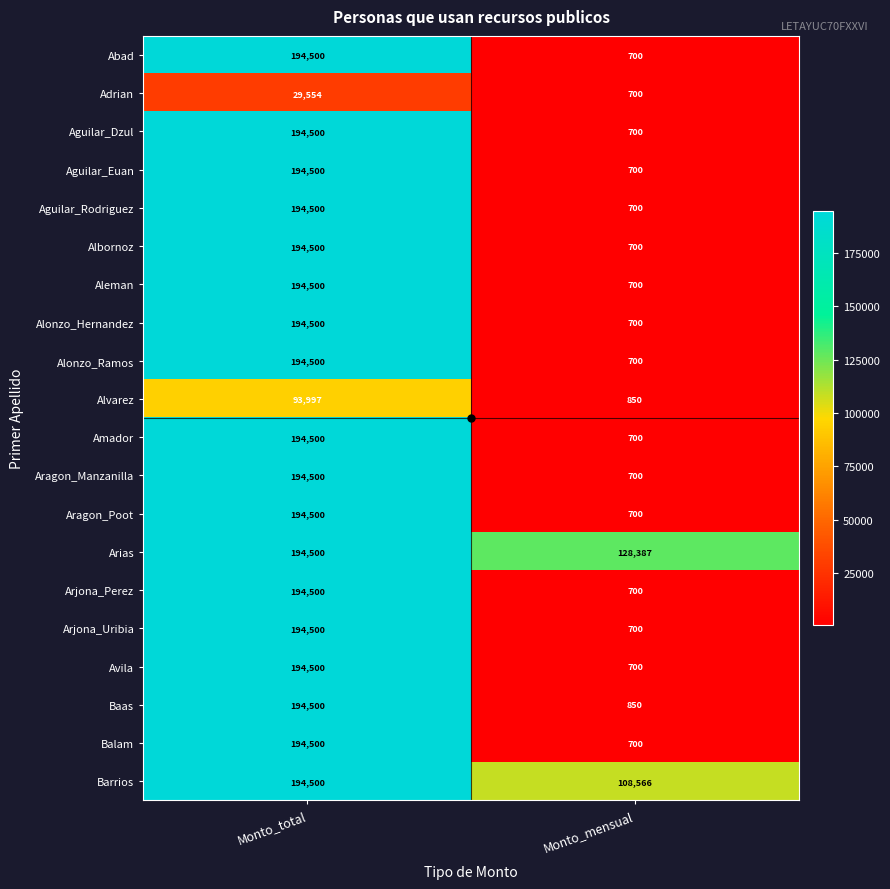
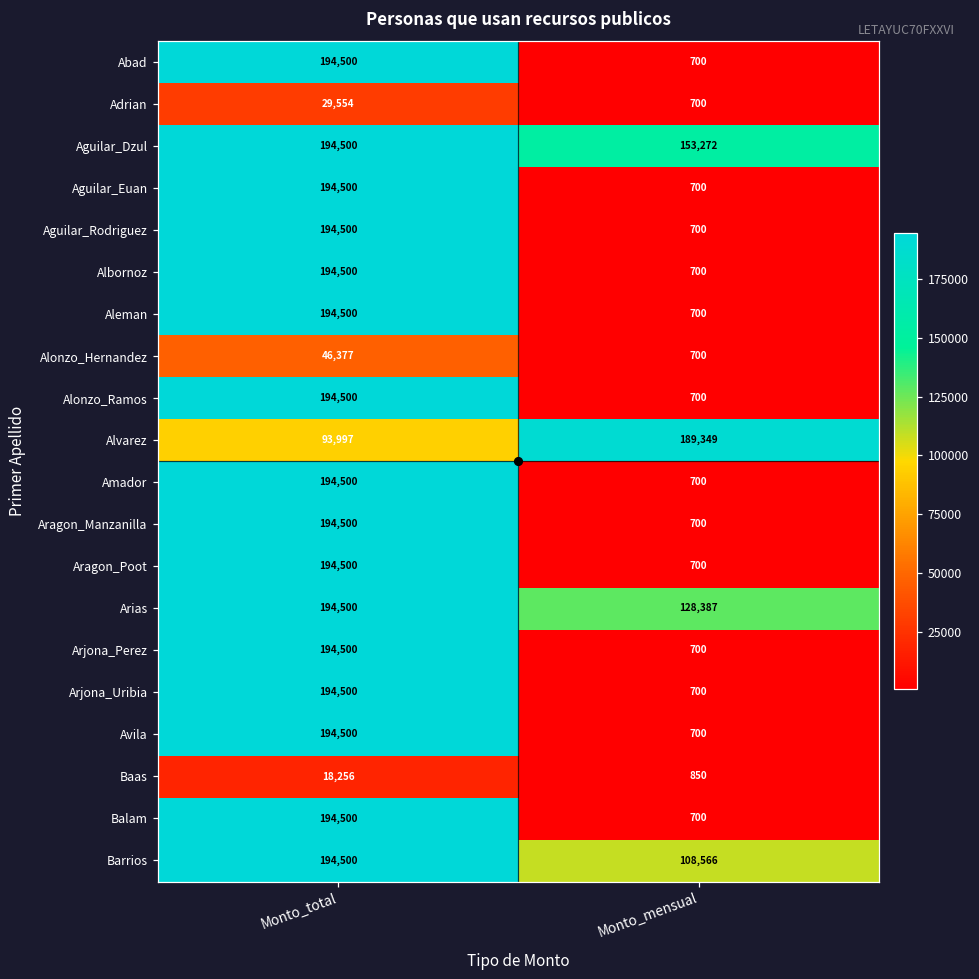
  {
    "Abad": {
      "Monto_total": "194,500",
      "Monto_mensual": "700"
    },
    "Adrian": {
      "Monto_total": "29,554",
      "Monto_mensual": "700"
    },
    "Aguilar_Dzul": {
      "Monto_total": "194,500",
-     "Monto_mensual": "700"
+     "Monto_mensual": "153,272"
    },
    "Aguilar_Euan": {
      "Monto_total": "194,500",
      "Monto_mensual": "700"
    },
    "Aguilar_Rodriguez": {
      "Monto_total": "194,500",
      "Monto_mensual": "700"
    },
    "Albornoz": {
      "Monto_total": "194,500",
      "Monto_mensual": "700"
    },
    "Aleman": {
      "Monto_total": "194,500",
      "Monto_mensual": "700"
    },
    "Alonzo_Hernandez": {
-     "Monto_total": "194,500",
+     "Monto_total": "46,377",
      "Monto_mensual": "700"
    },
    "Alonzo_Ramos": {
      "Monto_total": "194,500",
      "Monto_mensual": "700"
    },
    "Alvarez": {
      "Monto_total": "93,997",
-     "Monto_mensual": "850"
+     "Monto_mensual": "189,349"
    },
    "Amador": {
      "Monto_total": "194,500",
      "Monto_mensual": "700"
    },
    "Aragon_Manzanilla": {
      "Monto_total": "194,500",
      "Monto_mensual": "700"
    },
    "Aragon_Poot": {
      "Monto_total": "194,500",
      "Monto_mensual": "700"
    },
    "Arias": {
      "Monto_total": "194,500",
      "Monto_mensual": "128,387"
    },
    "Arjona_Perez": {
      "Monto_total": "194,500",
      "Monto_mensual": "700"
    },
    "Arjona_Uribia": {
      "Monto_total": "194,500",
      "Monto_mensual": "700"
    },
    "Avila": {
      "Monto_total": "194,500",
      "Monto_mensual": "700"
    },
    "Baas": {
-     "Monto_total": "194,500",
+     "Monto_total": "18,256",
      "Monto_mensual": "850"
    },
    "Balam": {
      "Monto_total": "194,500",
      "Monto_mensual": "700"
    },
    "Barrios": {
      "Monto_total": "194,500",
      "Monto_mensual": "108,566"
    }
  }
